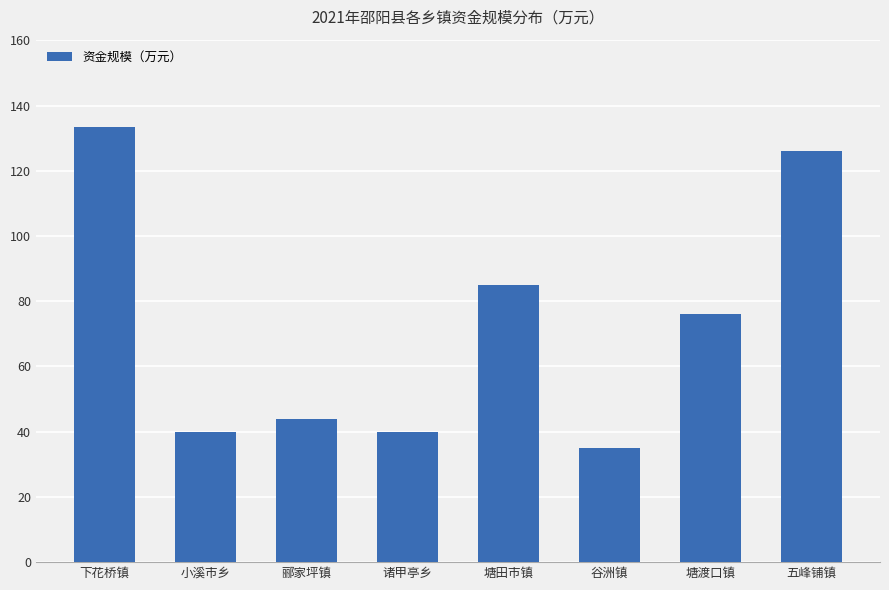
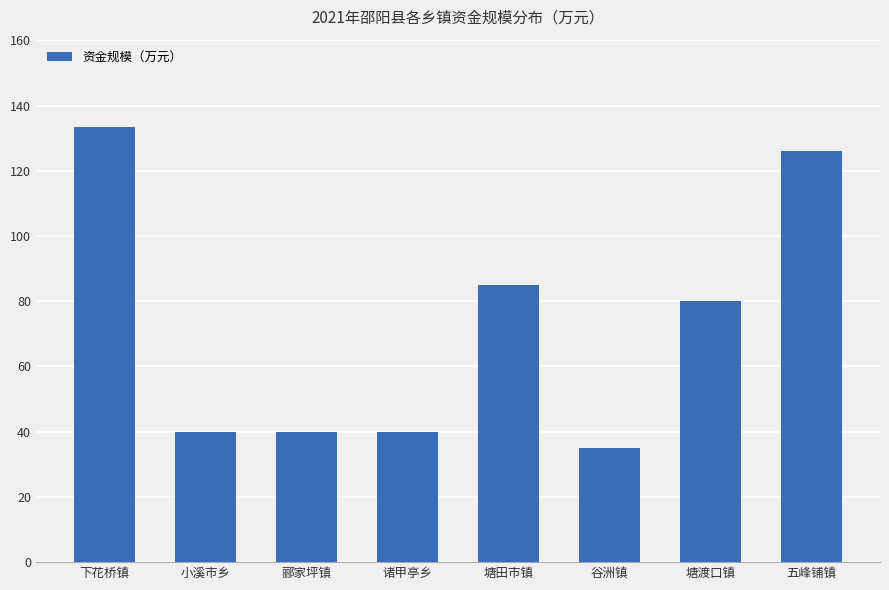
  {
    "下花桥镇": 134,
    "小溪市乡": 40,
-   "郦家坪镇": 44,
+   "郦家坪镇": 40,
    "诸甲亭乡": 40,
    "塘田市镇": 85,
    "谷洲镇": 35,
-   "塘渡口镇": 76,
+   "塘渡口镇": 80,
    "五峰铺镇": 126
  }
